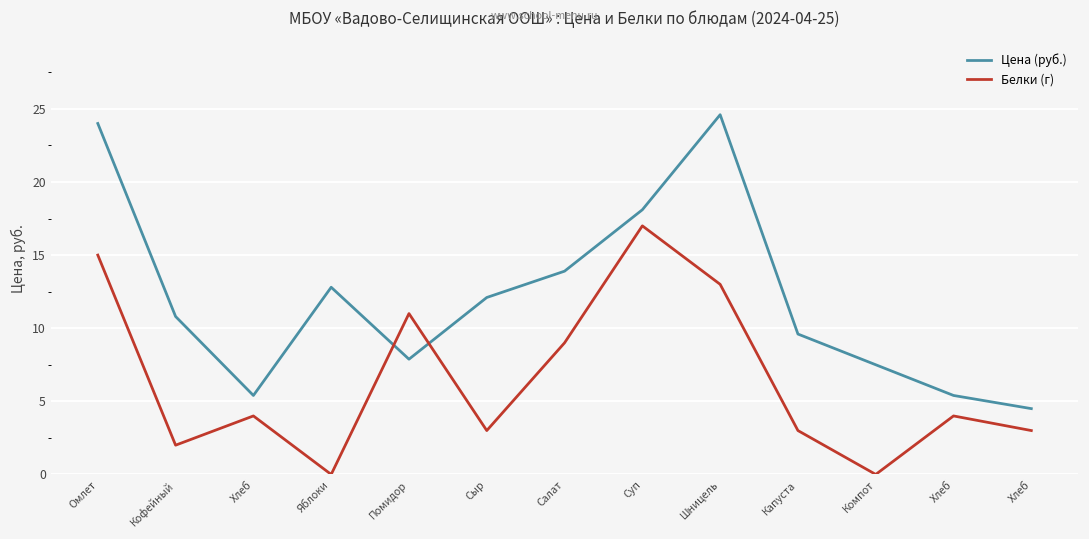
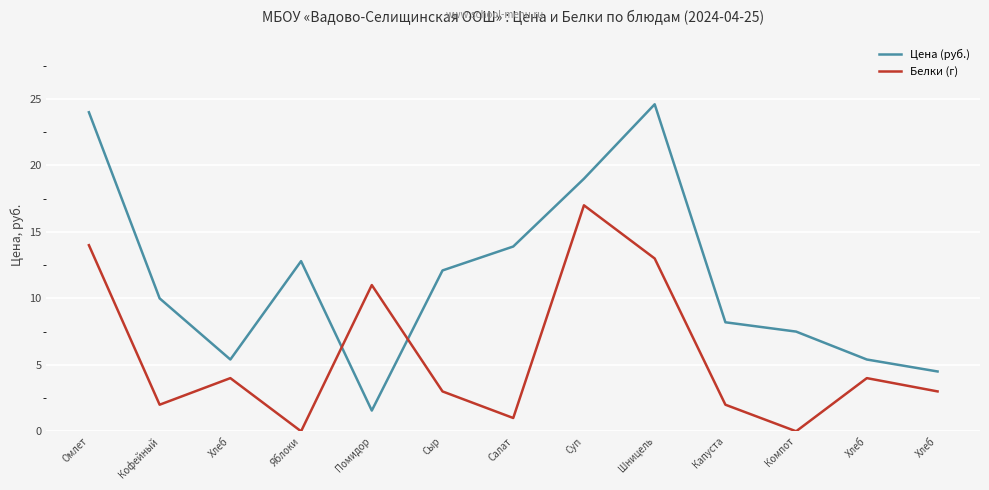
  {
    "Цена (руб.)": {
      "Омлет": 24.0,
-     "Кофейный": 10.8,
+     "Кофейный": 10.0,
      "Яблоки": 12.8,
-     "Помидор": 7.9,
+     "Помидор": 1.6,
      "Сыр": 12.1,
      "Салат": 13.9,
-     "Суп": 18.1,
+     "Суп": 19.0,
      "Шницель": 24.6,
-     "Капуста": 9.6,
+     "Капуста": 8.2,
      "Компот": 7.5
    },
    "Белки (г)": {
-     "Омлет": 15,
+     "Омлет": 14,
      "Кофейный": 2,
      "Яблоки": 0,
      "Помидор": 11,
      "Сыр": 3,
-     "Салат": 9,
+     "Салат": 1,
      "Суп": 17,
      "Шницель": 13,
-     "Капуста": 3,
+     "Капуста": 2,
      "Компот": 0
    }
  }
